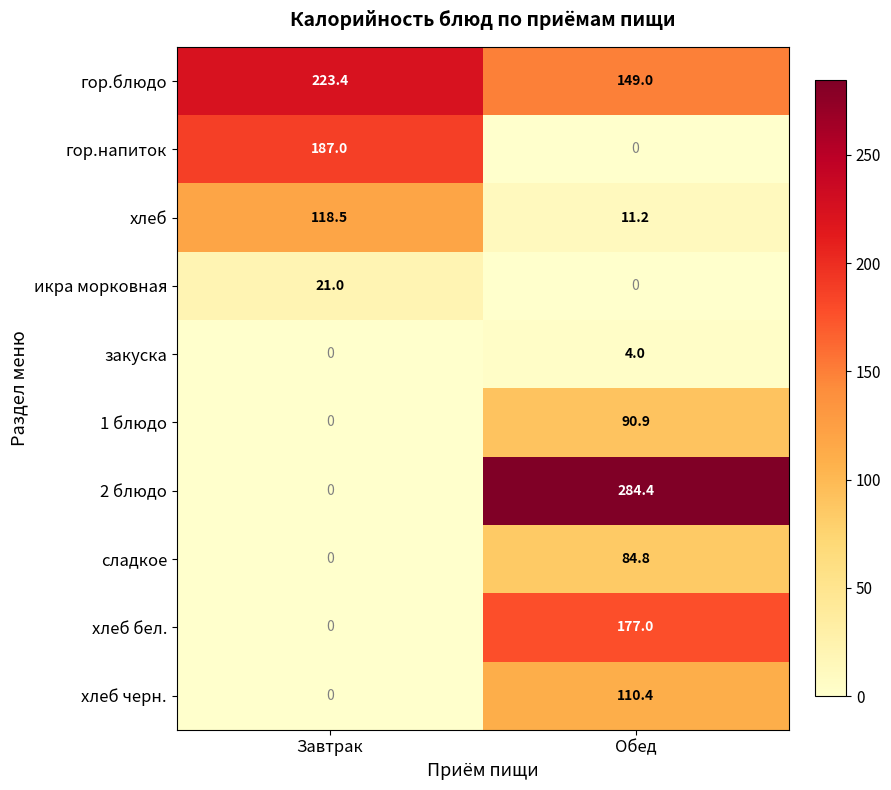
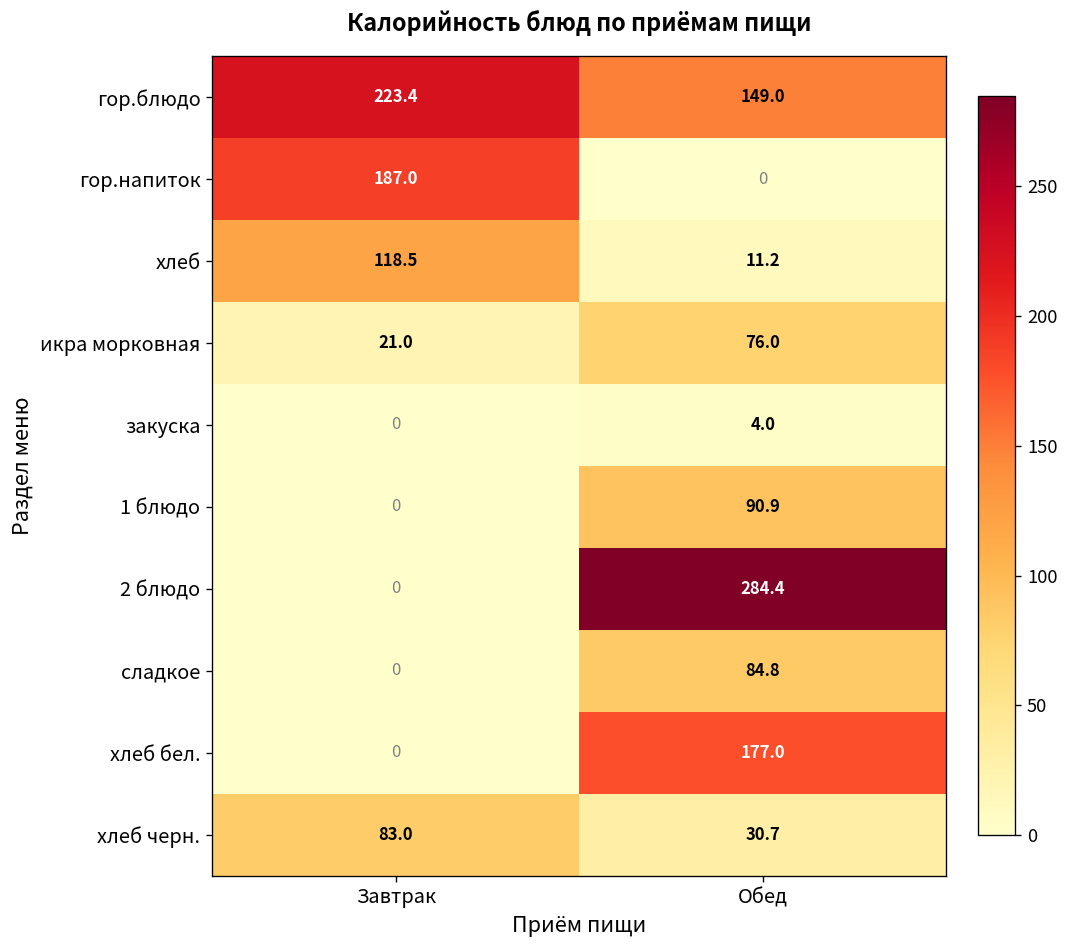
  {
    "гор.блюдо": {
      "Завтрак": 223.4,
      "Обед": 149.0
    },
    "гор.напиток": {
      "Завтрак": 187.0,
      "Обед": 0
    },
    "хлеб": {
      "Завтрак": 118.5,
      "Обед": 11.2
    },
    "икра морковная": {
      "Завтрак": 21.0,
-     "Обед": 0
+     "Обед": 76.0
    },
    "закуска": {
      "Завтрак": 0,
      "Обед": 4.0
    },
    "1 блюдо": {
      "Завтрак": 0,
      "Обед": 90.9
    },
    "2 блюдо": {
      "Завтрак": 0,
      "Обед": 284.4
    },
    "сладкое": {
      "Завтрак": 0,
      "Обед": 84.8
    },
    "хлеб бел.": {
      "Завтрак": 0,
      "Обед": 177.0
    },
    "хлеб черн.": {
-     "Завтрак": 0,
-     "Обед": 110.4
+     "Завтрак": 83.0,
+     "Обед": 30.7
    }
  }
